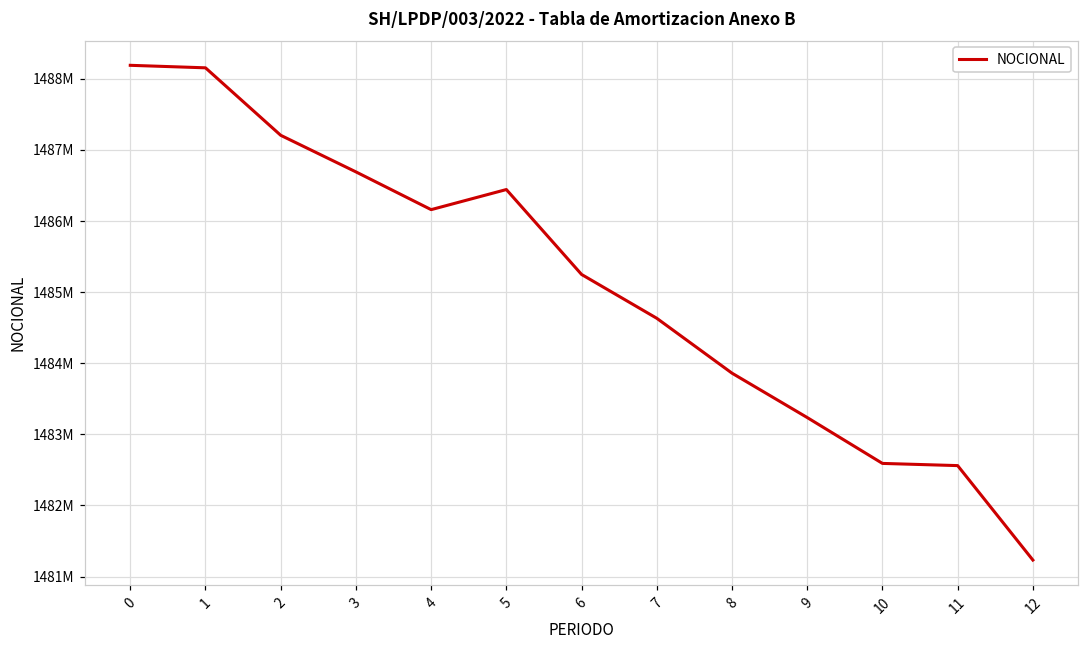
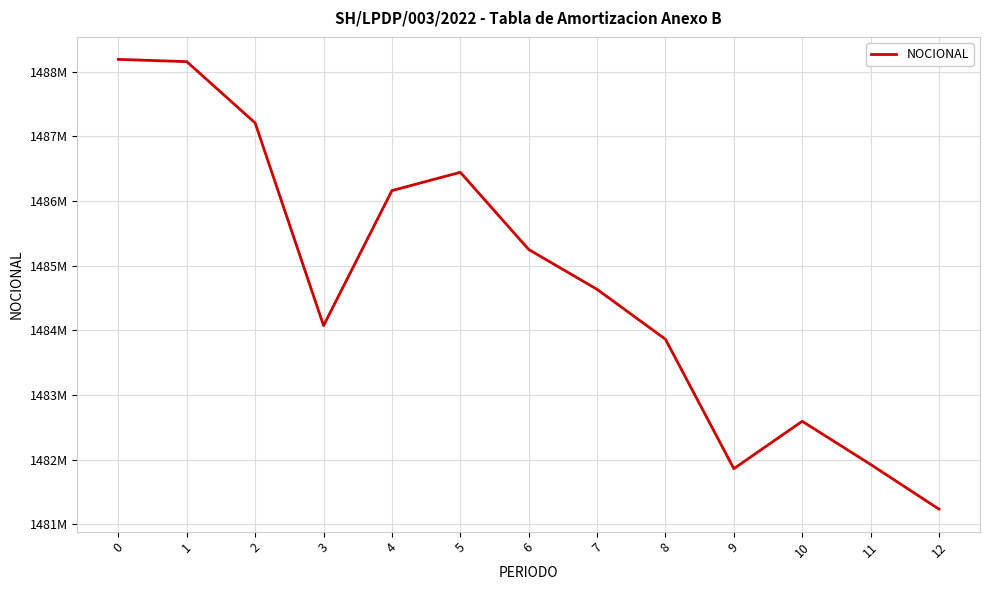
  {
    "0": 1488200000,
    "1": 1488200000,
    "2": 1487200000,
-   "3": 1486700000,
+   "3": 1484100000,
    "4": 1486200000,
    "5": 1486400000,
    "6": 1485200000,
    "7": 1484600000,
    "8": 1483900000,
-   "9": 1483200000,
+   "9": 1481900000,
    "10": 1482600000,
-   "11": 1482600000,
+   "11": 1481900000,
    "12": 1481200000
  }
